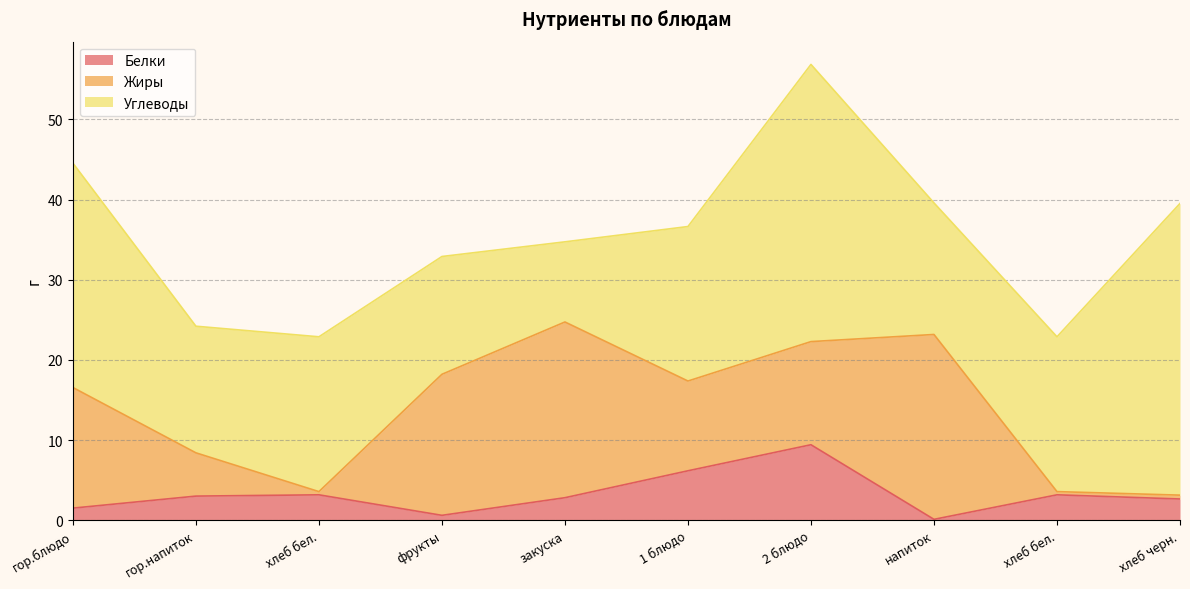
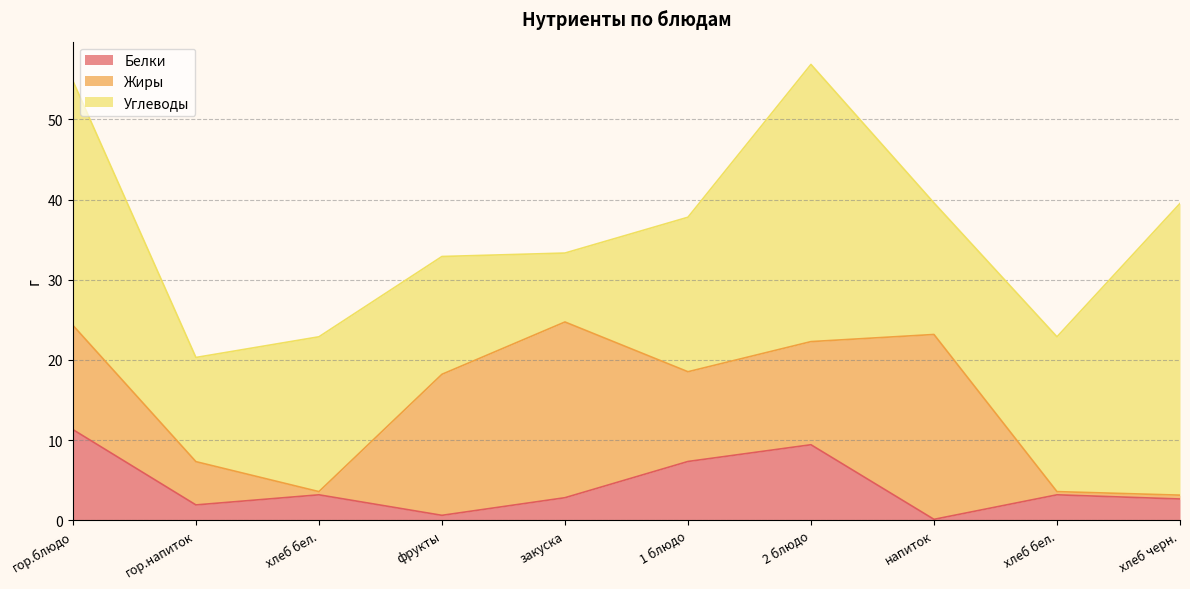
  {
    "Белки": {
-     "гор.блюдо": 2,
-     "гор.напиток": 3,
+     "гор.блюдо": 11,
+     "гор.напиток": 2,
      "фрукты": 1,
      "закуска": 3,
-     "1 блюдо": 6,
+     "1 блюдо": 7,
      "2 блюдо": 9,
      "напиток": 0,
      "хлеб черн.": 3
    },
    "Жиры": {
-     "гор.блюдо": 15,
+     "гор.блюдо": 13,
      "гор.напиток": 5,
      "фрукты": 18,
      "закуска": 22,
      "1 блюдо": 11,
      "2 блюдо": 13,
      "напиток": 23,
      "хлеб черн.": 0
    },
    "Углеводы": {
-     "гор.блюдо": 28,
-     "гор.напиток": 16,
+     "гор.блюдо": 31,
+     "гор.напиток": 13,
      "фрукты": 15,
-     "закуска": 10,
+     "закуска": 9,
      "1 блюдо": 19,
      "2 блюдо": 35,
      "напиток": 16,
      "хлеб черн.": 36
    }
  }
